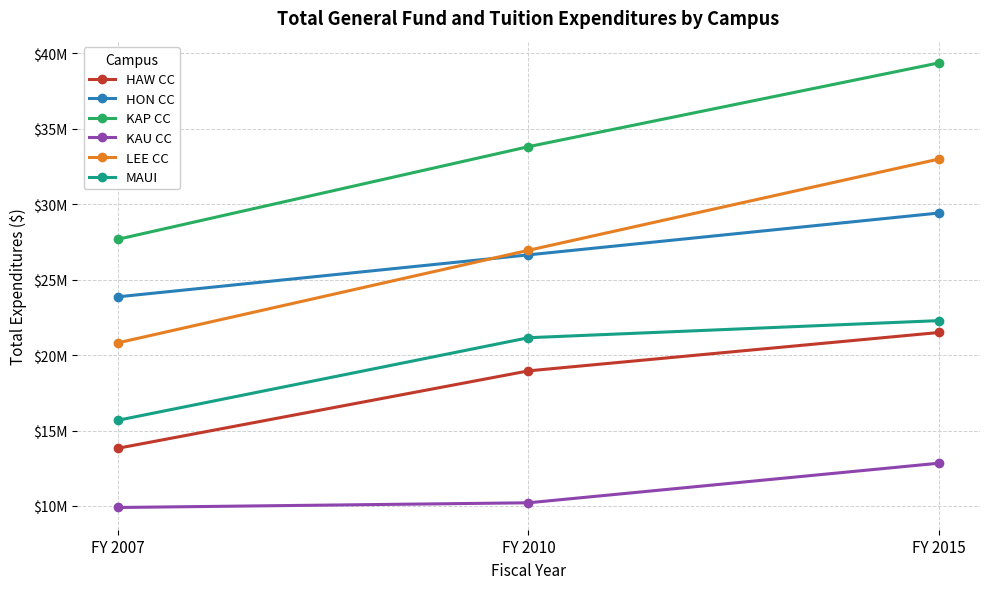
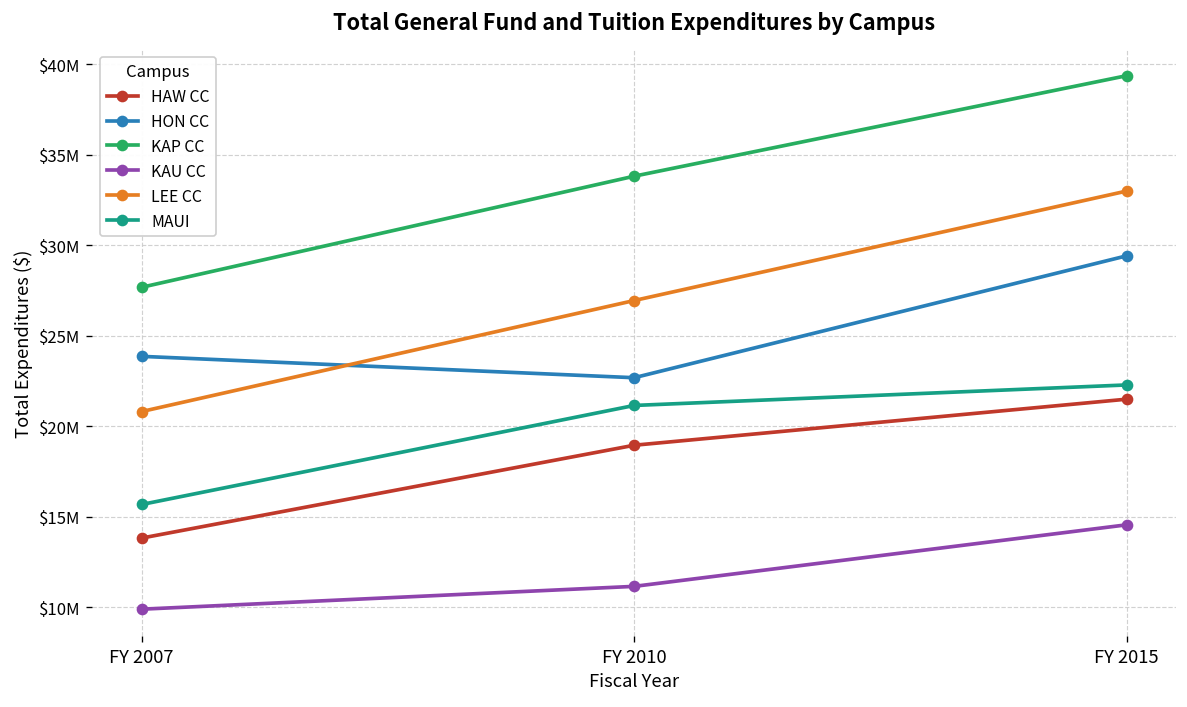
  {
    "HAW CC": {
      "FY 2007": "$13800000",
      "FY 2010": "$19000000",
      "FY 2015": "$21500000"
    },
    "HON CC": {
      "FY 2007": "$23900000",
-     "FY 2010": "$26600000",
+     "FY 2010": "$22700000",
      "FY 2015": "$29400000"
    },
    "KAU CC": {
      "FY 2007": "$9900000",
-     "FY 2010": "$10200000",
-     "FY 2015": "$12800000"
+     "FY 2010": "$11200000",
+     "FY 2015": "$14600000"
    },
    "LEE CC": {
      "FY 2007": "$20800000",
      "FY 2010": "$26900000",
      "FY 2015": "$33000000"
    }
  }
